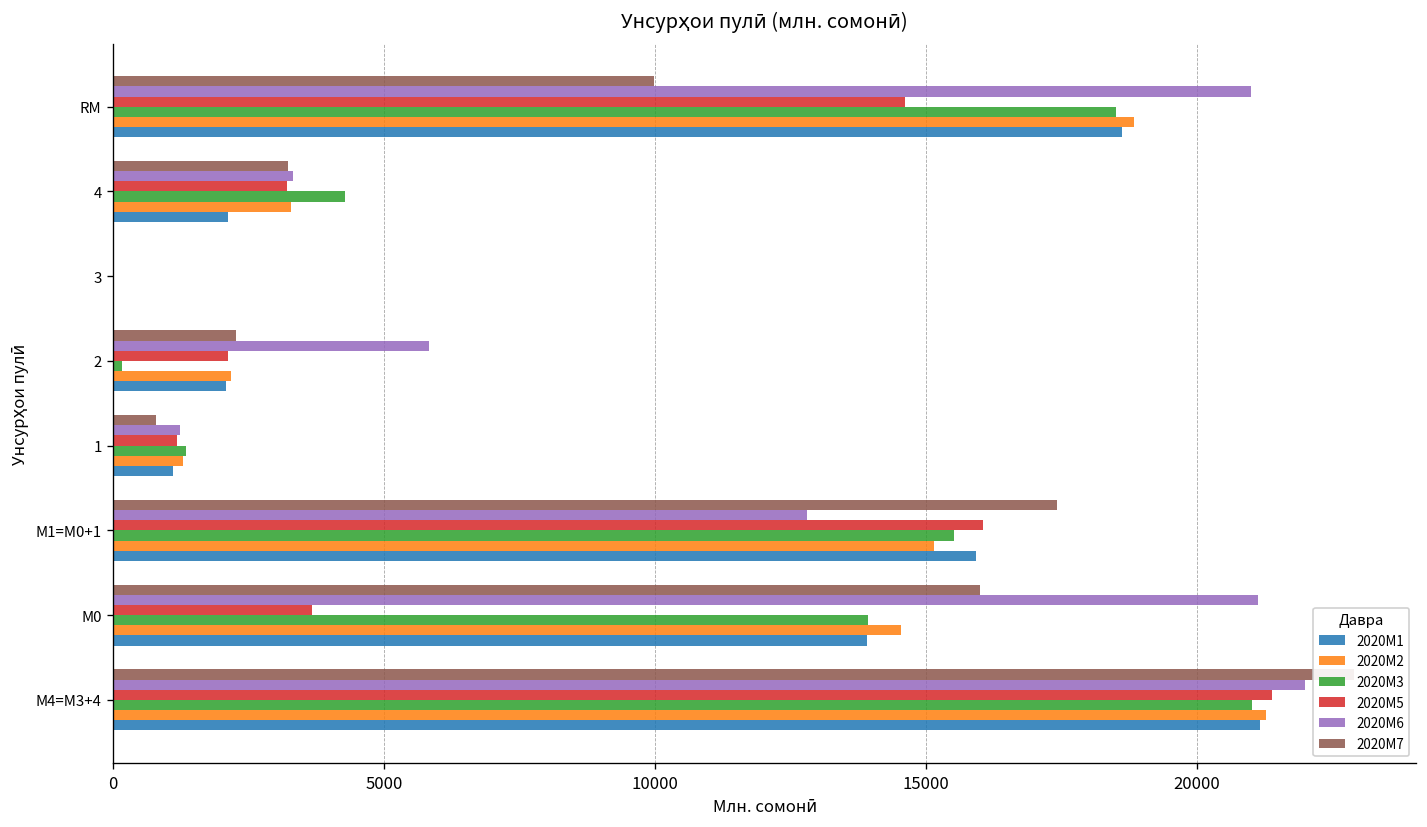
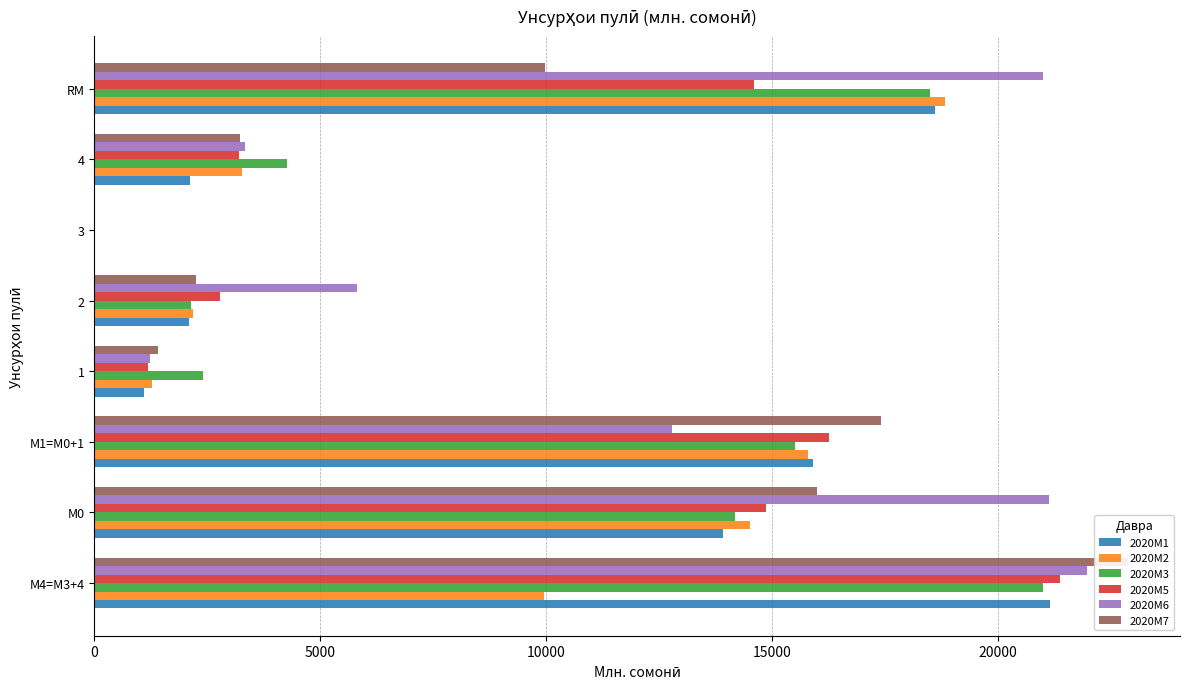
  {
    "2020M1": {
      "RM": 18600,
      "4": 2100,
      "3": 0,
      "2": 2100,
      "1": 1100,
      "М1=M0+1": 15900,
      "М0": 13900,
      "М4=M3+4": 21200
    },
    "2020M2": {
      "RM": 18800,
      "4": 3300,
      "3": 0,
      "2": 2200,
      "1": 1300,
-     "М1=M0+1": 15200,
+     "М1=M0+1": 15800,
      "М0": 14500,
-     "М4=M3+4": 21300
+     "М4=M3+4": 10000
    },
    "2020M3": {
      "RM": 18500,
      "4": 4300,
      "3": 0,
-     "2": 200,
-     "1": 1300,
+     "2": 2100,
+     "1": 2400,
      "М1=M0+1": 15500,
-     "М0": 13900,
+     "М0": 14200,
      "М4=M3+4": 21000
    },
    "2020M5": {
      "RM": 14600,
      "4": 3200,
      "3": 0,
-     "2": 2100,
+     "2": 2800,
      "1": 1200,
-     "М1=M0+1": 16100,
-     "М0": 3700,
+     "М1=M0+1": 16300,
+     "М0": 14900,
      "М4=M3+4": 21400
    },
    "2020M6": {
      "RM": 21000,
      "4": 3300,
      "3": 0,
      "2": 5800,
      "1": 1200,
      "М1=M0+1": 12800,
      "М0": 21100,
      "М4=M3+4": 22000
    },
    "2020M7": {
      "RM": 10000,
      "4": 3200,
      "3": 0,
      "2": 2300,
-     "1": 800,
+     "1": 1400,
      "М1=M0+1": 17400,
      "М0": 16000
    }
  }
